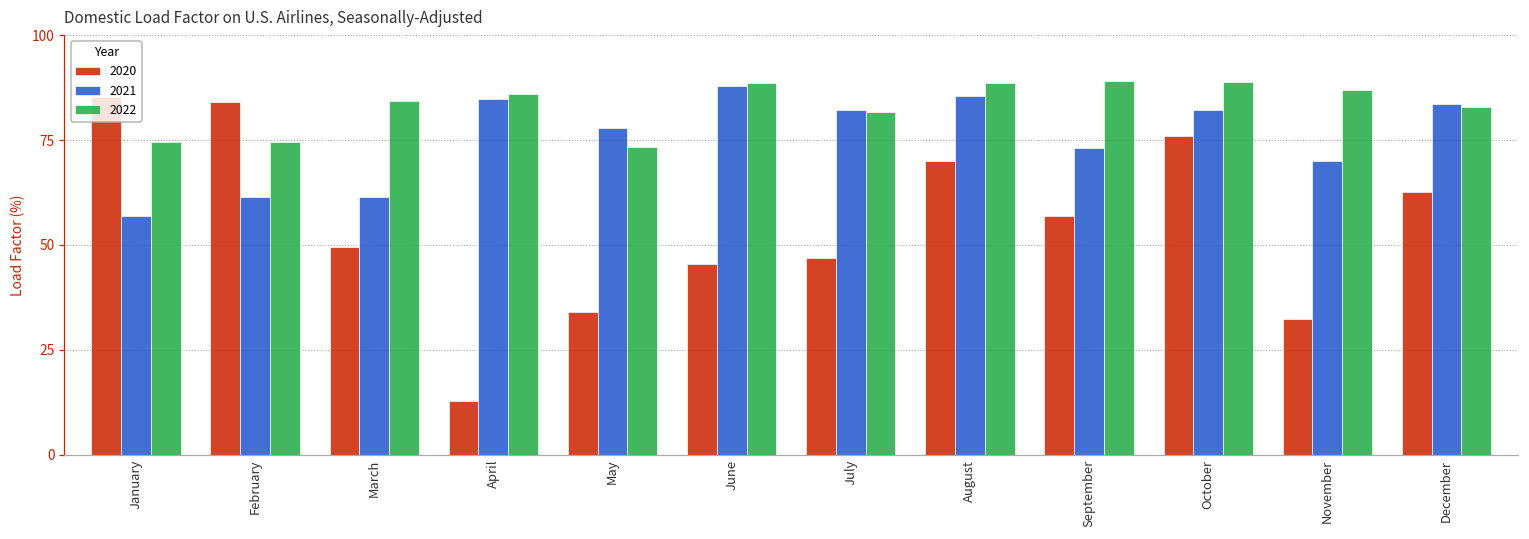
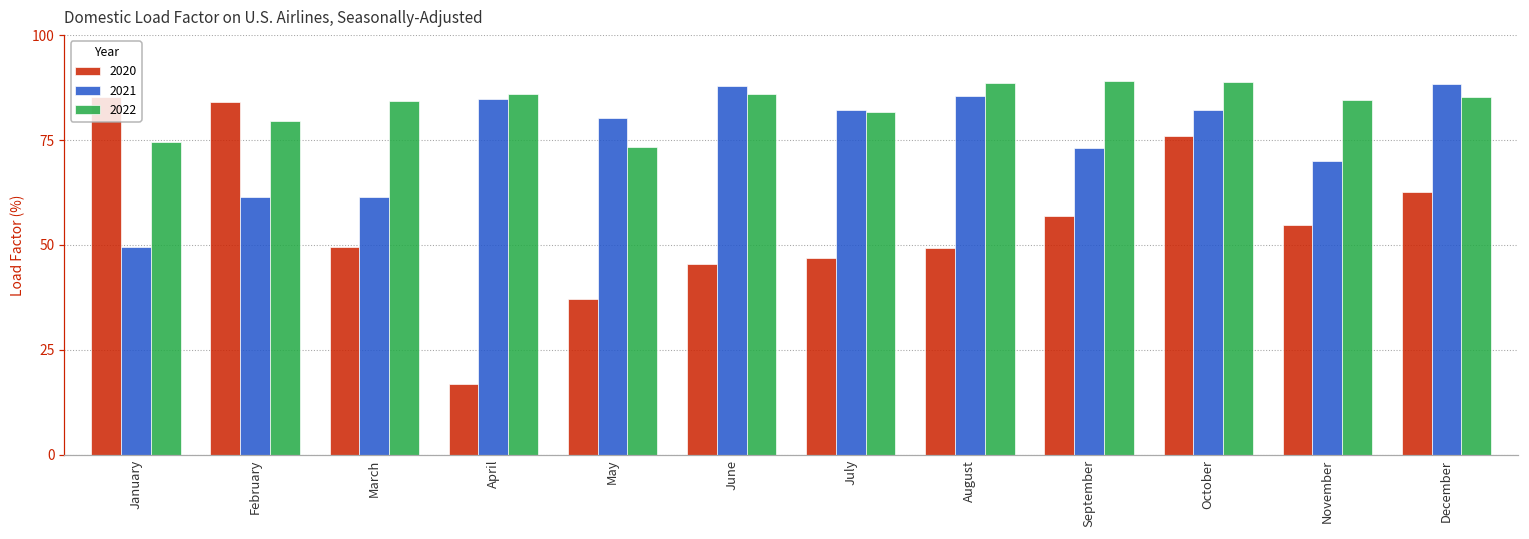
  {
    "2020": {
      "February": 84,
      "March": 50,
-     "April": 13,
-     "May": 34,
+     "April": 17,
+     "May": 37,
      "June": 46,
      "July": 47,
-     "August": 70,
+     "August": 49,
      "September": 57,
      "October": 76,
-     "November": 32,
+     "November": 55,
      "December": 63
    },
    "2021": {
-     "January": 57,
+     "January": 50,
      "February": 62,
      "March": 61,
      "April": 85,
-     "May": 78,
+     "May": 80,
      "June": 88,
      "July": 82,
      "August": 86,
      "September": 73,
      "October": 82,
      "November": 70,
-     "December": 84
+     "December": 88
    },
    "2022": {
      "January": 75,
-     "February": 75,
+     "February": 80,
      "March": 84,
      "April": 86,
      "May": 73,
-     "June": 89,
+     "June": 86,
      "July": 82,
      "August": 89,
      "September": 89,
      "October": 89,
-     "November": 87,
-     "December": 83
+     "November": 85,
+     "December": 85
    }
  }
